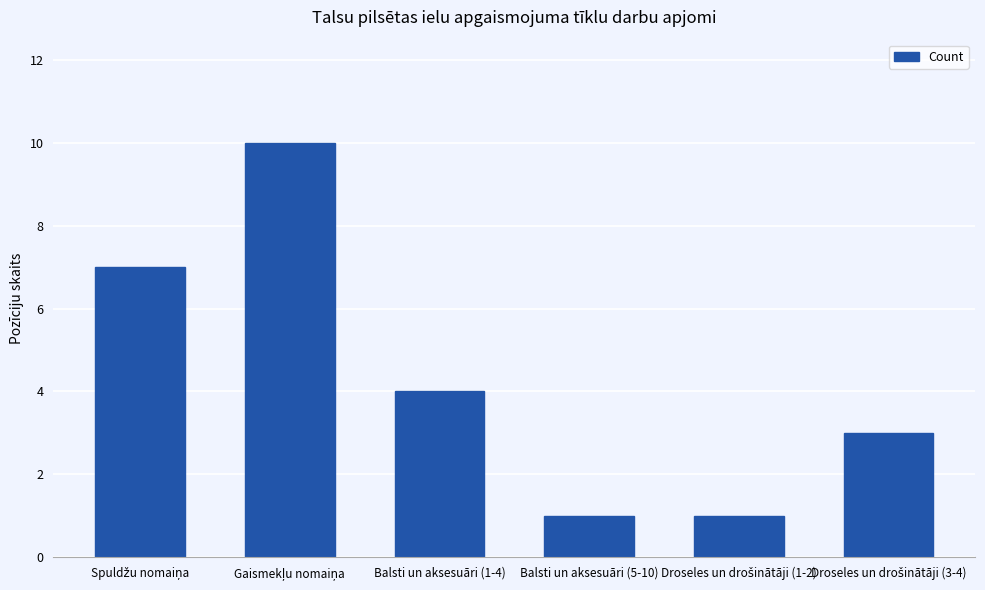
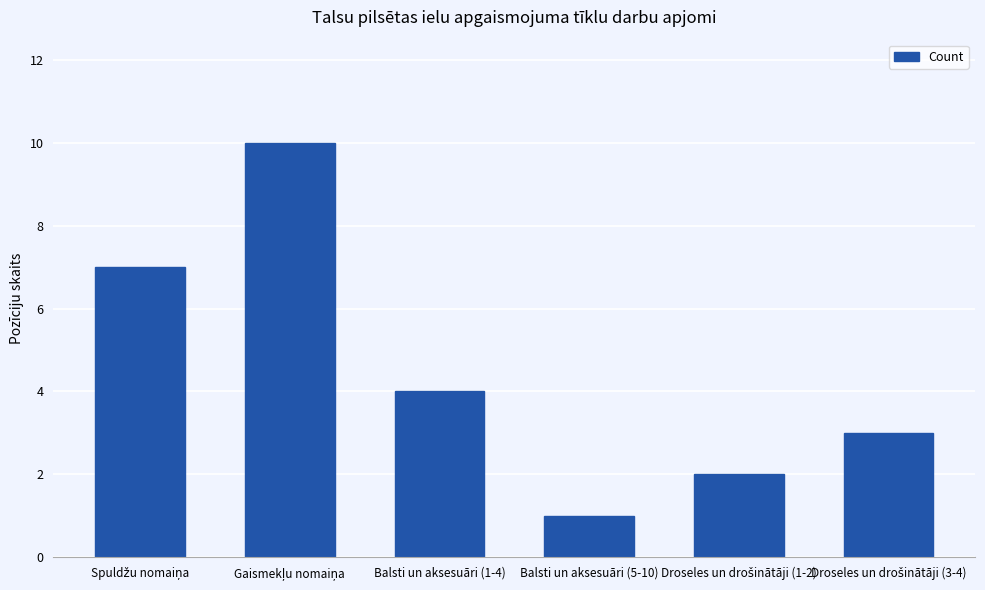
  {
    "Spuldžu nomaiņa": 7,
    "Gaismekļu nomaiņa": 10,
    "Balsti un aksesuāri (1-4)": 4,
    "Balsti un aksesuāri (5-10)": 1,
-   "Droseles un drošinātāji (1-2)": 1,
+   "Droseles un drošinātāji (1-2)": 2,
    "Droseles un drošinātāji (3-4)": 3
  }
